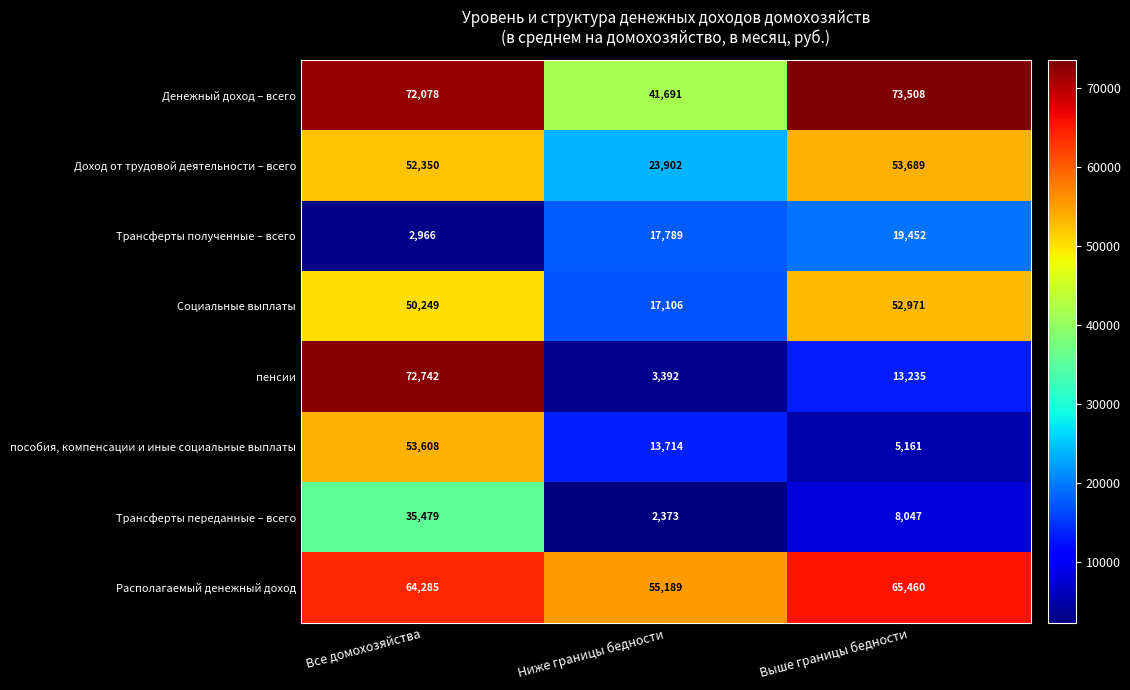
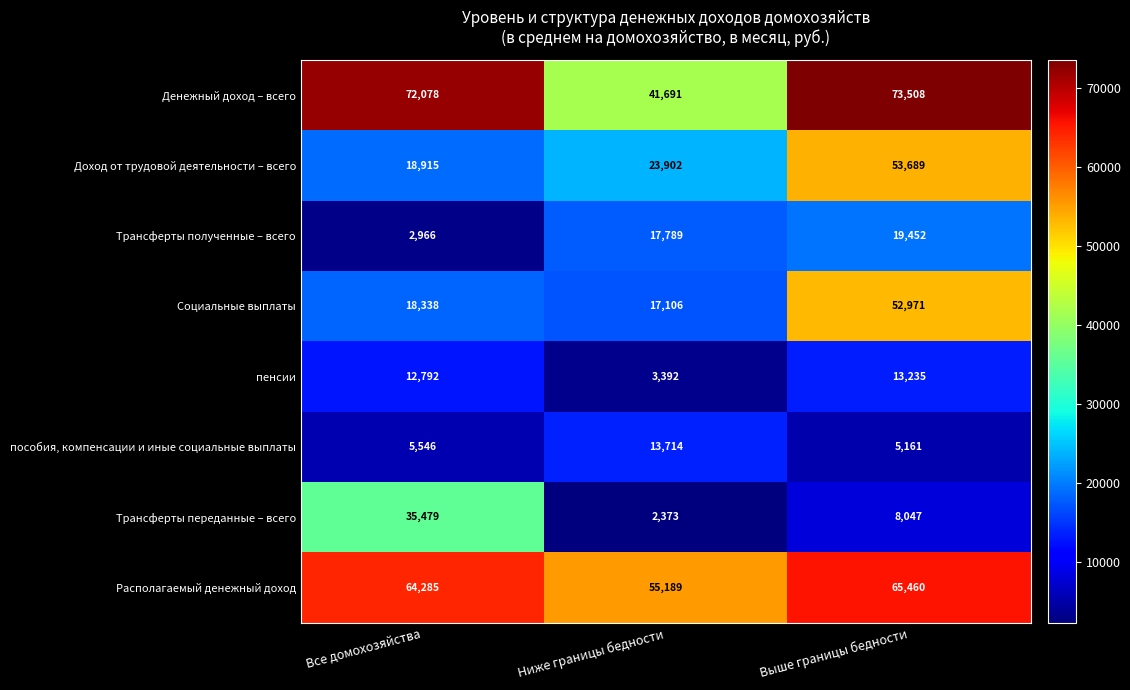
  {
    "Денежный доход – всего": {
      "Все домохозяйства": "72,078",
      "Ниже границы бедности": "41,691",
      "Выше границы бедности": "73,508"
    },
    "Доход от трудовой деятельности – всего": {
-     "Все домохозяйства": "52,350",
+     "Все домохозяйства": "18,915",
      "Ниже границы бедности": "23,902",
      "Выше границы бедности": "53,689"
    },
    "Трансферты полученные – всего": {
      "Все домохозяйства": "2,966",
      "Ниже границы бедности": "17,789",
      "Выше границы бедности": "19,452"
    },
    "Социальные выплаты": {
-     "Все домохозяйства": "50,249",
+     "Все домохозяйства": "18,338",
      "Ниже границы бедности": "17,106",
      "Выше границы бедности": "52,971"
    },
    "пенсии": {
-     "Все домохозяйства": "72,742",
+     "Все домохозяйства": "12,792",
      "Ниже границы бедности": "3,392",
      "Выше границы бедности": "13,235"
    },
    "пособия, компенсации и иные социальные выплаты": {
-     "Все домохозяйства": "53,608",
+     "Все домохозяйства": "5,546",
      "Ниже границы бедности": "13,714",
      "Выше границы бедности": "5,161"
    },
    "Трансферты переданные – всего": {
      "Все домохозяйства": "35,479",
      "Ниже границы бедности": "2,373",
      "Выше границы бедности": "8,047"
    },
    "Располагаемый денежный доход": {
      "Все домохозяйства": "64,285",
      "Ниже границы бедности": "55,189",
      "Выше границы бедности": "65,460"
    }
  }
